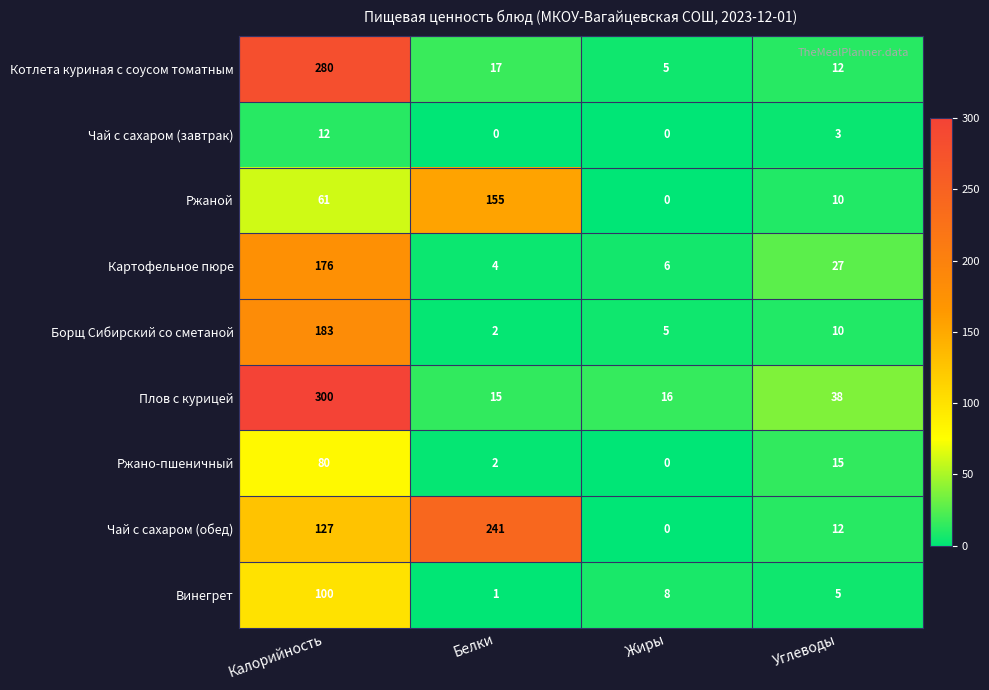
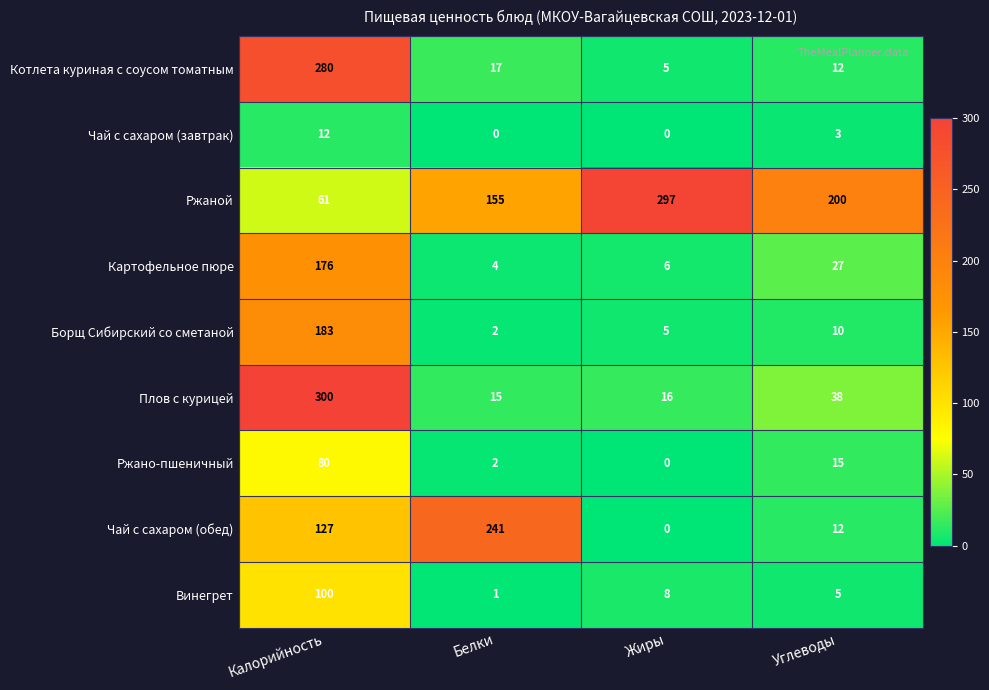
  {
    "Котлета куриная с соусом томатным": {
      "Калорийность": 280,
      "Белки": 17,
      "Жиры": 5
    },
    "Чай с сахаром (завтрак)": {
      "Калорийность": 12,
      "Белки": 0,
      "Жиры": 0,
      "Углеводы": 3
    },
    "Ржаной": {
      "Калорийность": 61,
      "Белки": 155,
-     "Жиры": 0,
-     "Углеводы": 10
+     "Жиры": 297,
+     "Углеводы": 200
    },
    "Картофельное пюре": {
      "Калорийность": 176,
      "Белки": 4,
      "Жиры": 6,
      "Углеводы": 27
    },
    "Борщ Сибирский со сметаной": {
      "Калорийность": 183,
      "Белки": 2,
      "Жиры": 5,
      "Углеводы": 10
    },
    "Плов с курицей": {
      "Калорийность": 300,
      "Белки": 15,
      "Жиры": 16,
      "Углеводы": 38
    },
    "Ржано-пшеничный": {
      "Калорийность": 80,
      "Белки": 2,
      "Жиры": 0,
      "Углеводы": 15
    },
    "Чай с сахаром (обед)": {
      "Калорийность": 127,
      "Белки": 241,
      "Жиры": 0,
      "Углеводы": 12
    },
    "Винегрет": {
      "Калорийность": 100,
      "Белки": 1,
      "Жиры": 8,
      "Углеводы": 5
    }
  }
